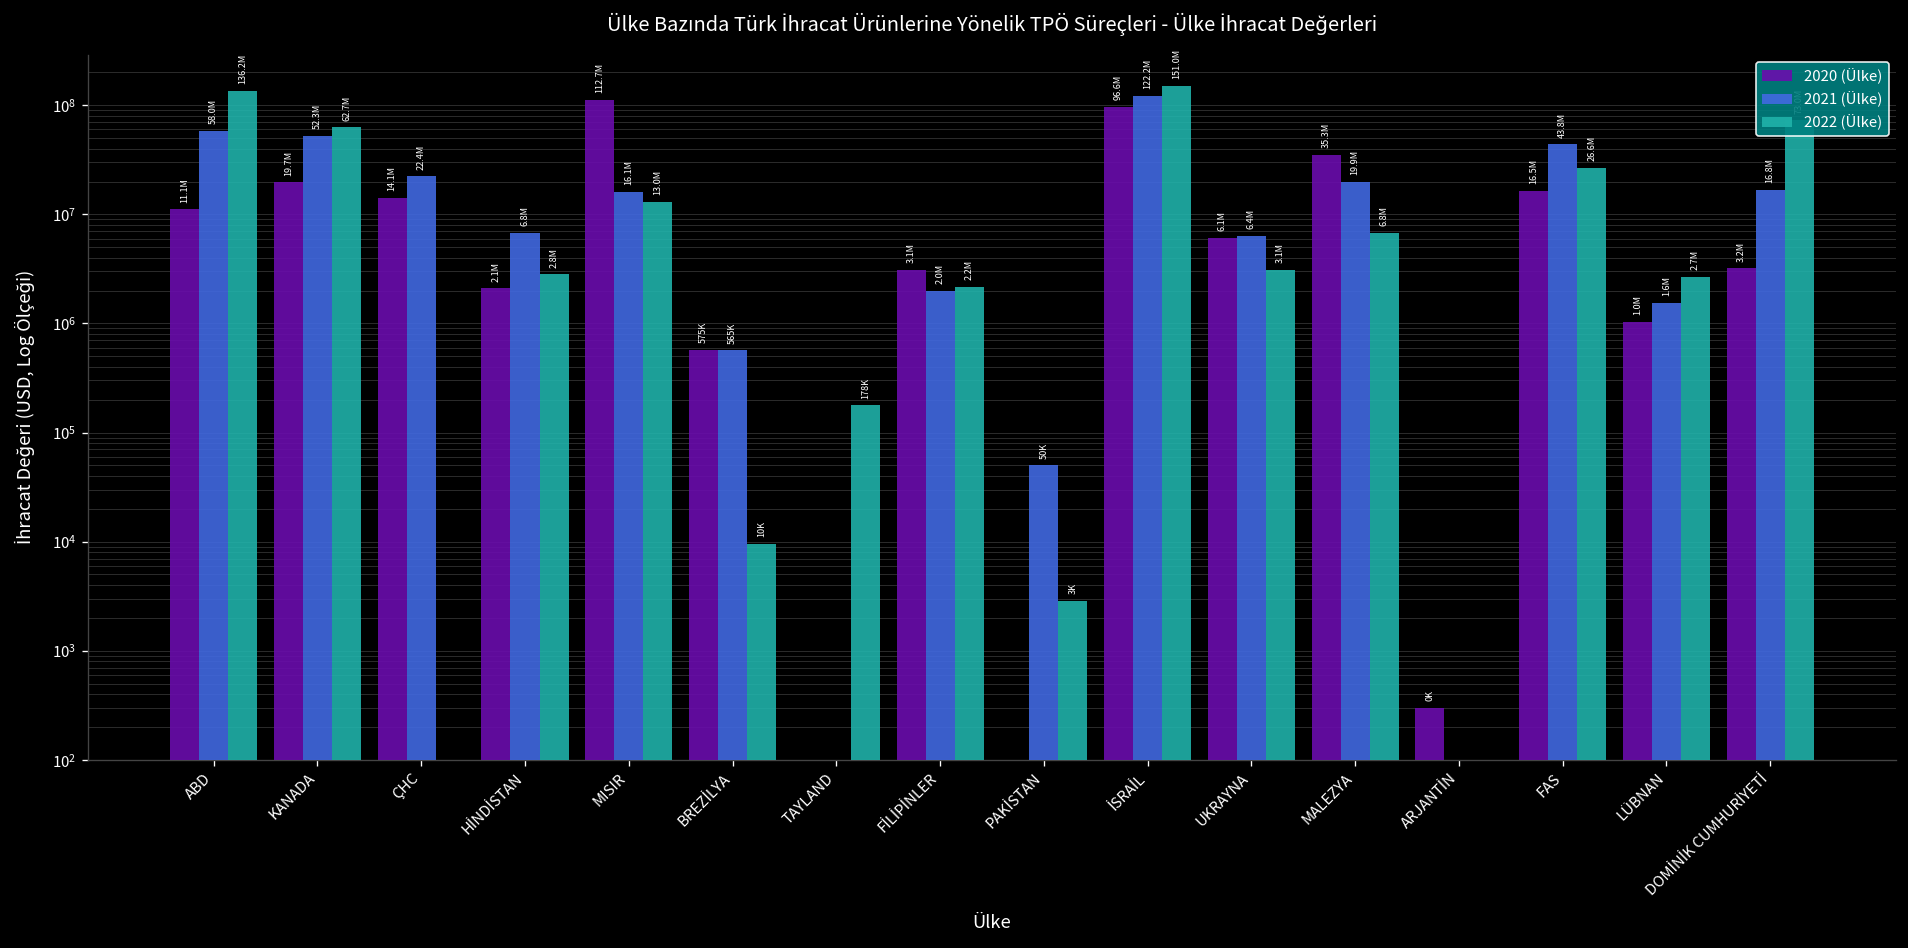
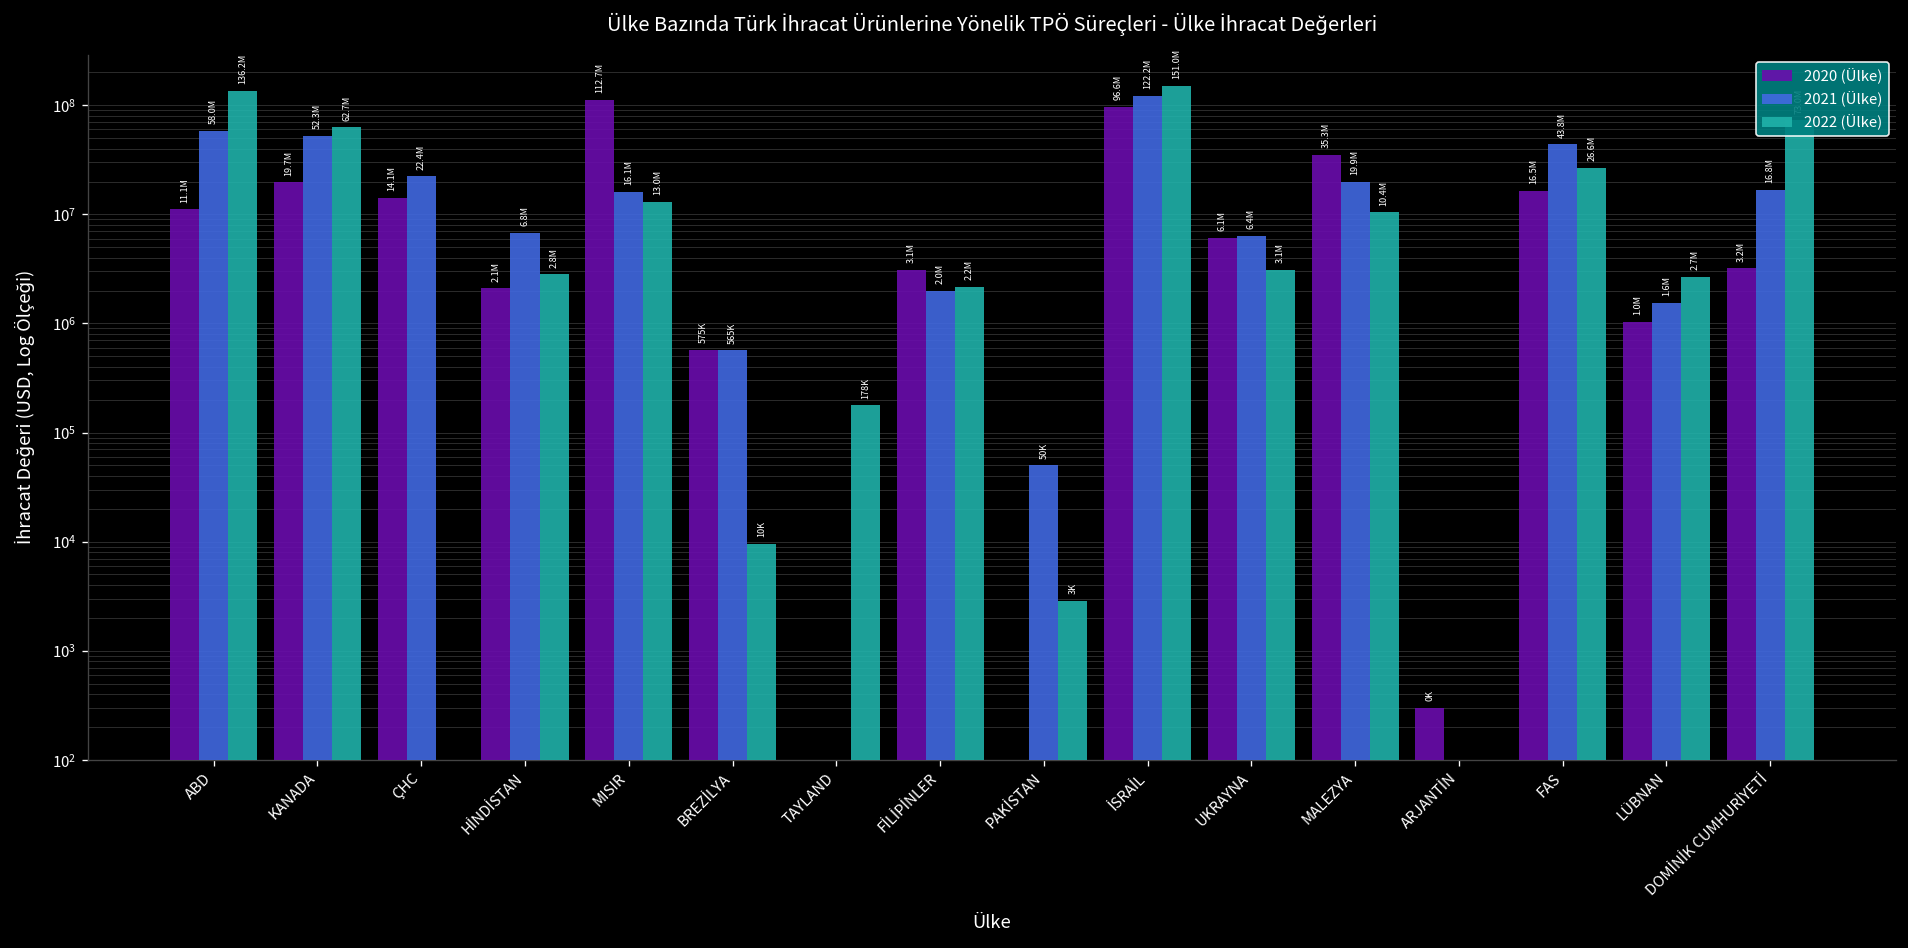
  {
    "2020 (Ülke)": {
      "ABD": "11.1M",
      "KANADA": "19.7M",
      "ÇHC": "14.1M",
      "HİNDİSTAN": "2.1M",
      "MISIR": "112.7M",
      "BREZİLYA": "575K",
      "FİLİPİNLER": "3.1M",
      "İSRAİL": "96.6M",
      "UKRAYNA": "6.1M",
      "MALEZYA": "35.3M",
      "FAS": "16.5M",
      "LÜBNAN": "1.0M",
      "DOMİNİK CUMHURİYETİ": "3.2M"
    },
    "2021 (Ülke)": {
      "ABD": "58.0M",
      "KANADA": "52.3M",
      "ÇHC": "22.4M",
      "HİNDİSTAN": "6.8M",
      "MISIR": "16.1M",
      "BREZİLYA": "565K",
      "FİLİPİNLER": "2.0M",
      "PAKİSTAN": "50K",
      "İSRAİL": "122.2M",
      "UKRAYNA": "6.4M",
      "MALEZYA": "19.9M",
      "FAS": "43.8M",
      "LÜBNAN": "1.6M",
      "DOMİNİK CUMHURİYETİ": "16.8M"
    },
    "2022 (Ülke)": {
      "ABD": "136.2M",
      "KANADA": "62.7M",
      "HİNDİSTAN": "2.8M",
      "MISIR": "13.0M",
      "BREZİLYA": "10K",
      "TAYLAND": "178K",
      "FİLİPİNLER": "2.2M",
      "PAKİSTAN": "3K",
      "İSRAİL": "151.0M",
      "UKRAYNA": "3.1M",
-     "MALEZYA": "6.8M",
+     "MALEZYA": "10.4M",
      "FAS": "26.6M",
      "LÜBNAN": "2.7M"
    }
  }
